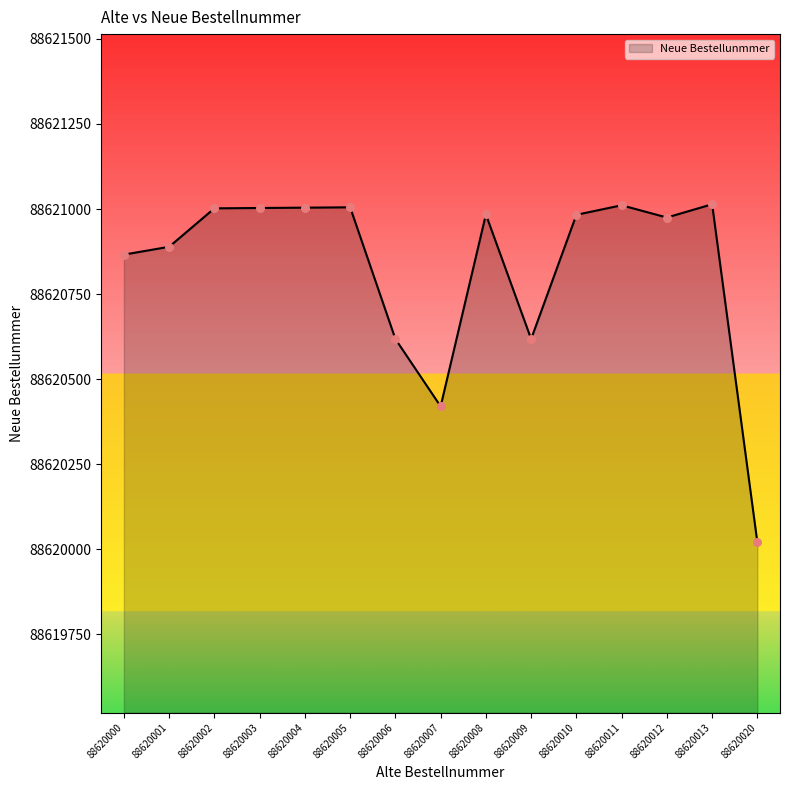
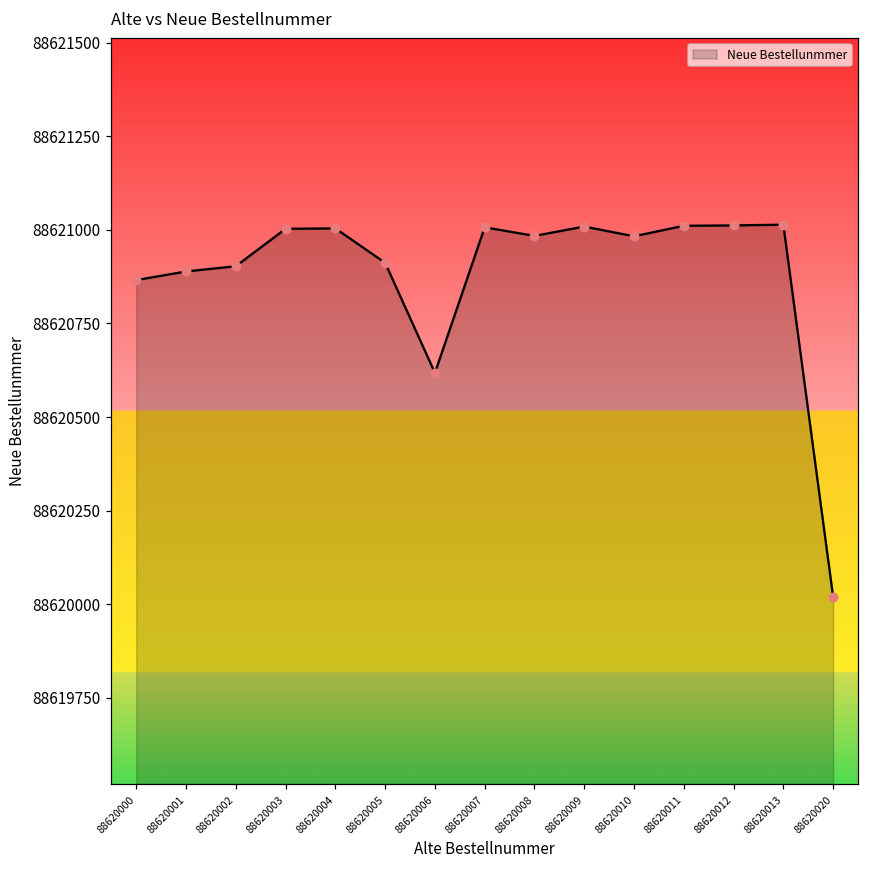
  {
    "88620000": 88620870,
    "88620001": 88620890,
-   "88620002": 88621000,
+   "88620002": 88620900,
    "88620003": 88621000,
    "88620004": 88621000,
-   "88620005": 88621010,
+   "88620005": 88620910,
    "88620006": 88620620,
-   "88620007": 88620420,
+   "88620007": 88621010,
    "88620008": 88620980,
-   "88620009": 88620620,
+   "88620009": 88621010,
    "88620010": 88620980,
    "88620011": 88621010,
-   "88620012": 88620980,
+   "88620012": 88621010,
    "88620013": 88621010,
    "88620020": 88620020
  }
